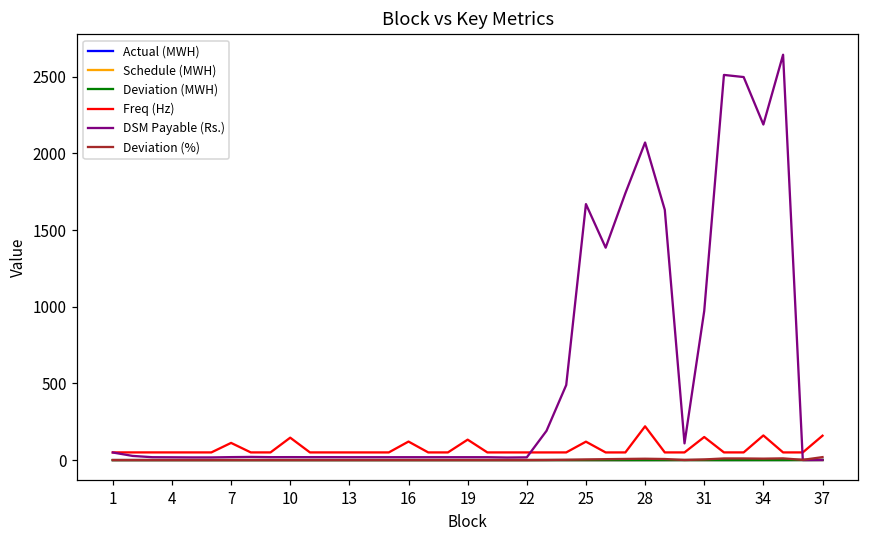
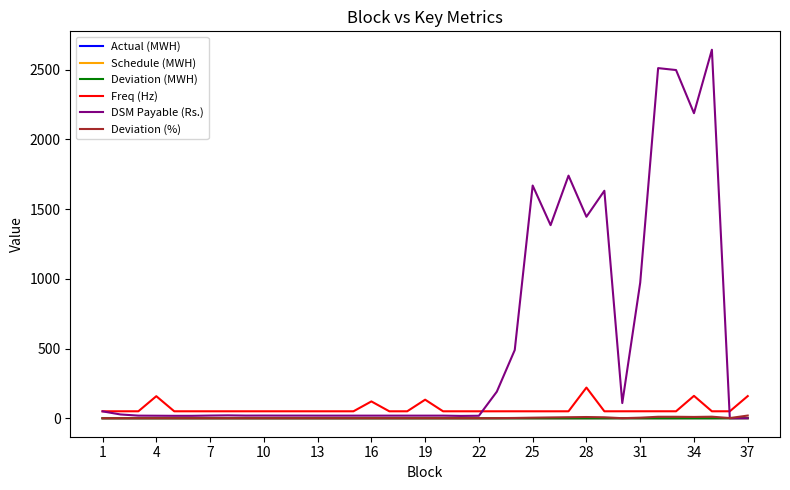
  {
    "Freq (Hz)": {
-     "4": 50,
-     "7": 110,
-     "10": 150,
+     "4": 160,
+     "7": 50,
+     "10": 50,
      "13": 50,
      "16": 120,
      "19": 130,
      "22": 50,
-     "25": 120,
+     "25": 50,
      "28": 220,
-     "31": 150,
+     "31": 50,
      "34": 160,
      "37": 160
    },
    "DSM Payable (Rs.)": {
      "7": 20,
      "10": 20,
      "13": 20,
      "16": 20,
      "19": 20,
      "25": 1670,
-     "28": 2070,
+     "28": 1450,
      "31": 970,
      "34": 2190
    }
  }
